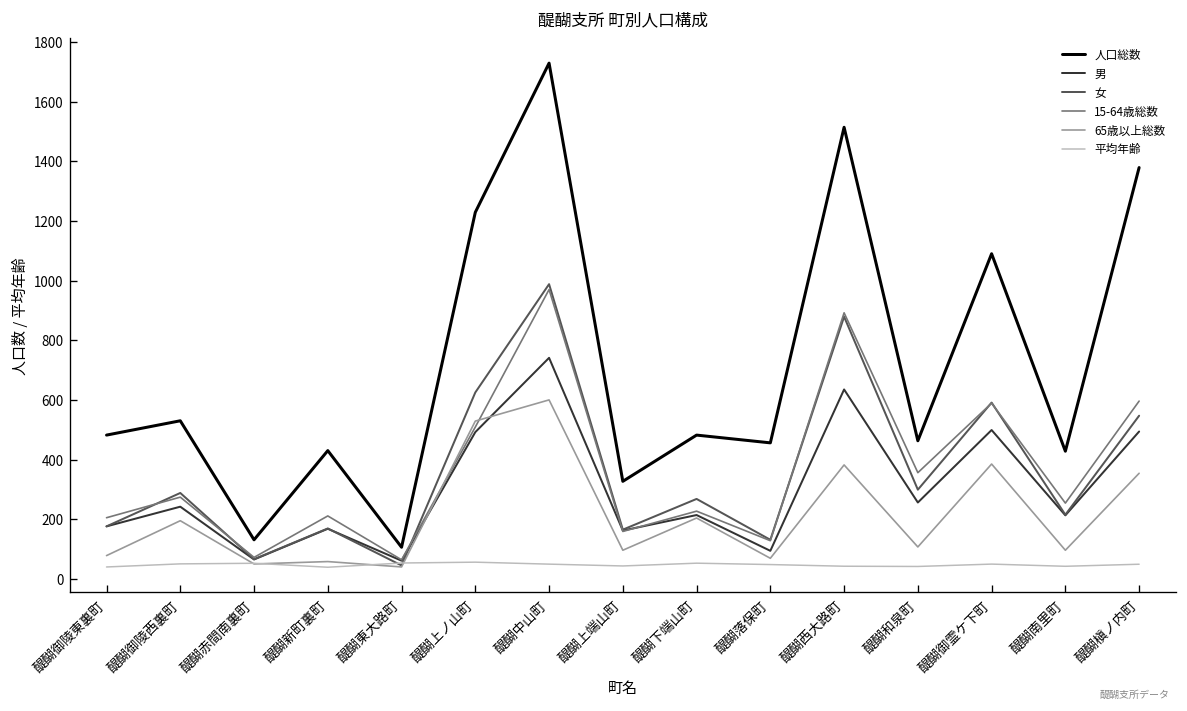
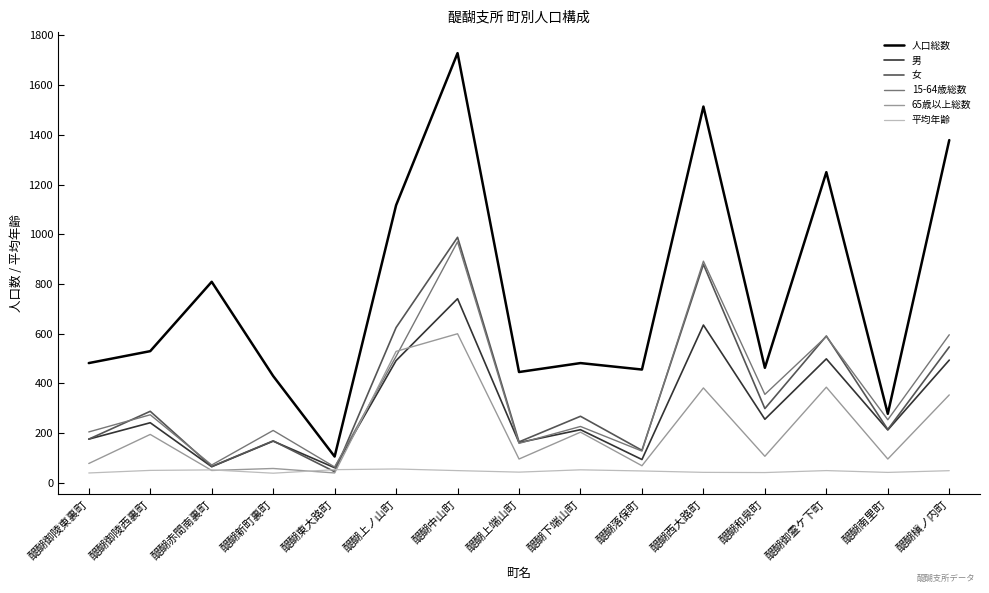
  {
    "人口総数": {
      "醍醐御陵東裏町": 480,
      "醍醐御陵西裏町": 530,
-     "醍醐赤間南裏町": 130,
+     "醍醐赤間南裏町": 810,
      "醍醐新町裏町": 430,
      "醍醐東大路町": 110,
-     "醍醐上ノ山町": 1230,
+     "醍醐上ノ山町": 1120,
      "醍醐中山町": 1730,
-     "醍醐上端山町": 330,
+     "醍醐上端山町": 450,
      "醍醐下端山町": 480,
      "醍醐落保町": 460,
      "醍醐西大路町": 1510,
      "醍醐和泉町": 460,
-     "醍醐御霊ケ下町": 1090,
-     "醍醐南里町": 430,
+     "醍醐御霊ケ下町": 1250,
+     "醍醐南里町": 280,
      "醍醐槇ノ内町": 1380
    }
  }
